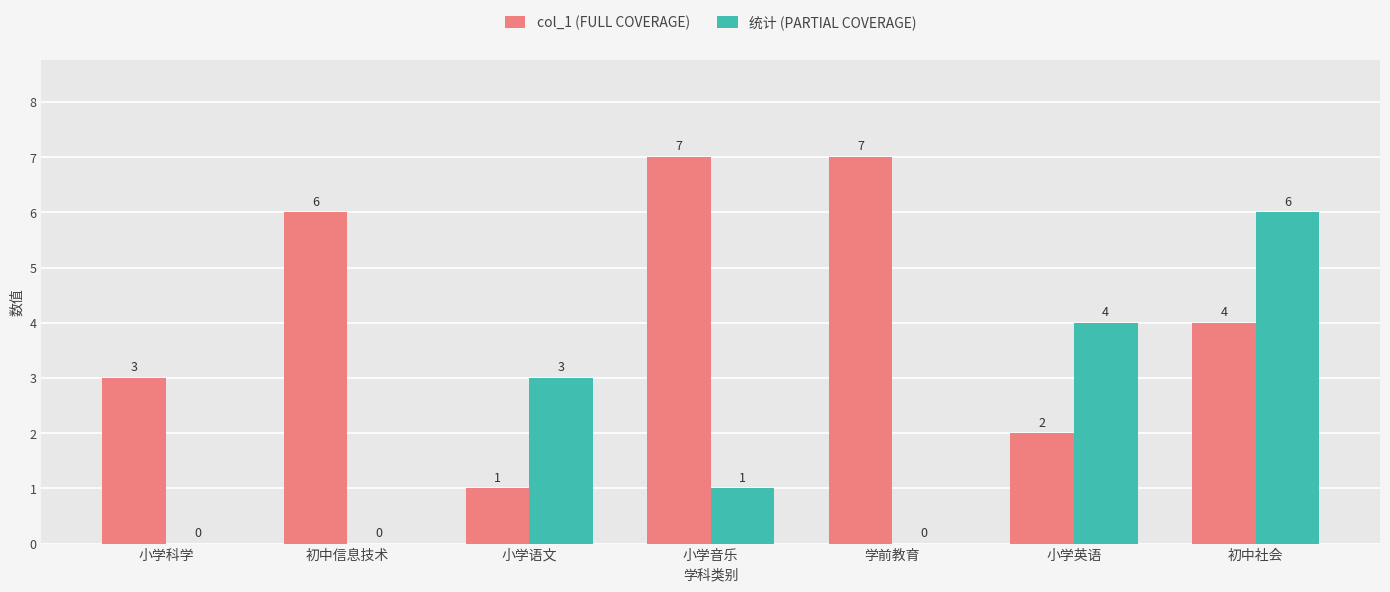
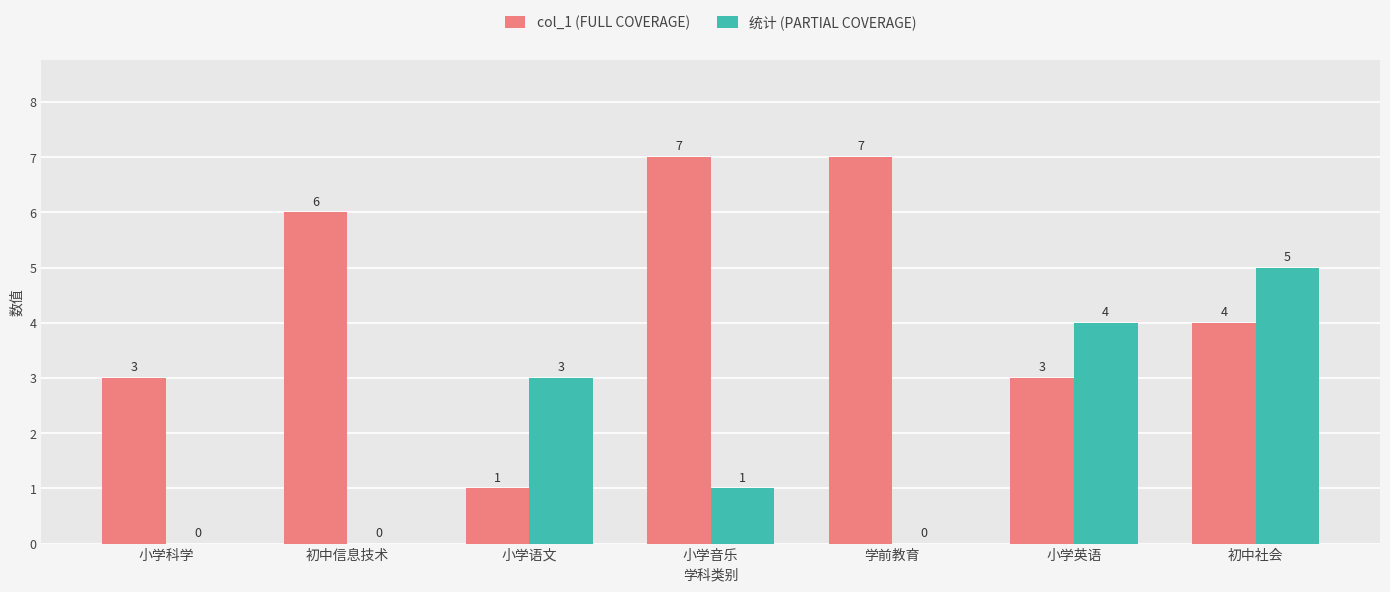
  {
    "col_1 (FULL COVERAGE)": {
      "小学科学": 3,
      "初中信息技术": 6,
      "小学语文": 1,
      "小学音乐": 7,
      "学前教育": 7,
-     "小学英语": 2,
+     "小学英语": 3,
      "初中社会": 4
    },
    "统计 (PARTIAL COVERAGE)": {
      "小学科学": 0,
      "初中信息技术": 0,
      "小学语文": 3,
      "小学音乐": 1,
      "学前教育": 0,
      "小学英语": 4,
-     "初中社会": 6
+     "初中社会": 5
    }
  }
